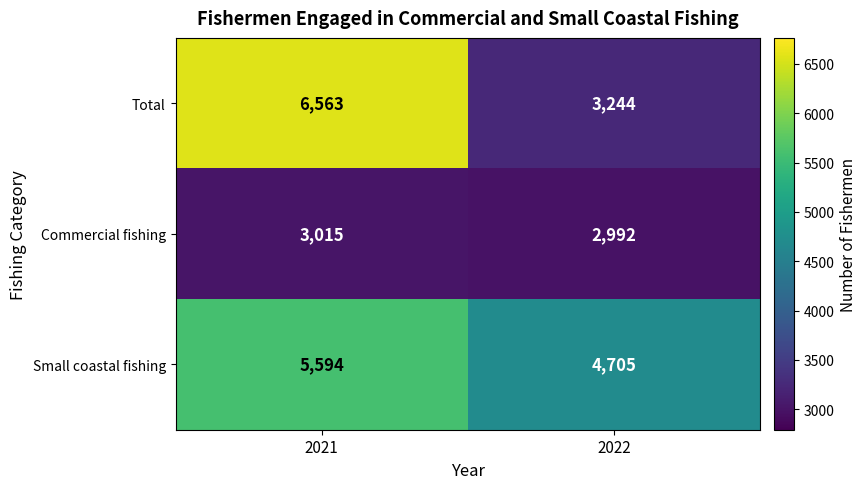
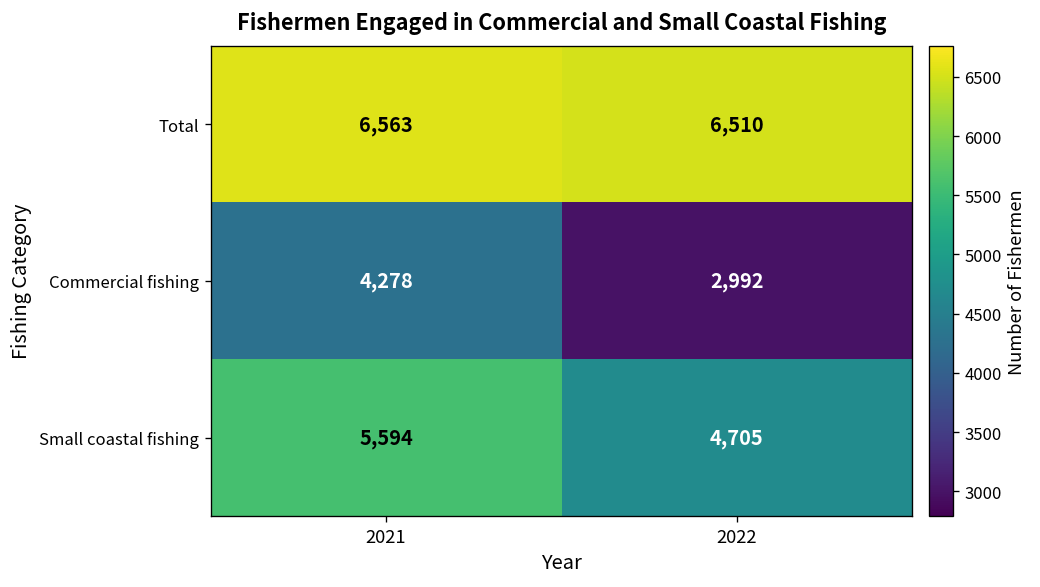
  {
    "Total": {
      "2021": "6,563",
-     "2022": "3,244"
+     "2022": "6,510"
    },
    "Commercial fishing": {
-     "2021": "3,015",
+     "2021": "4,278",
      "2022": "2,992"
    },
    "Small coastal fishing": {
      "2021": "5,594",
      "2022": "4,705"
    }
  }
